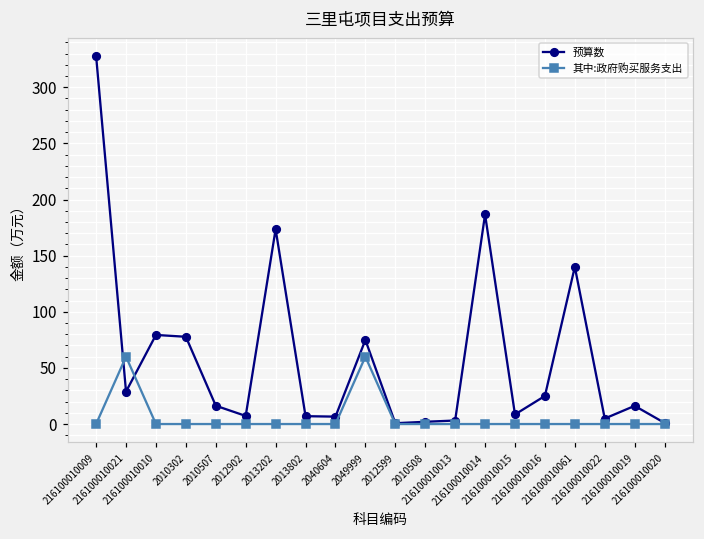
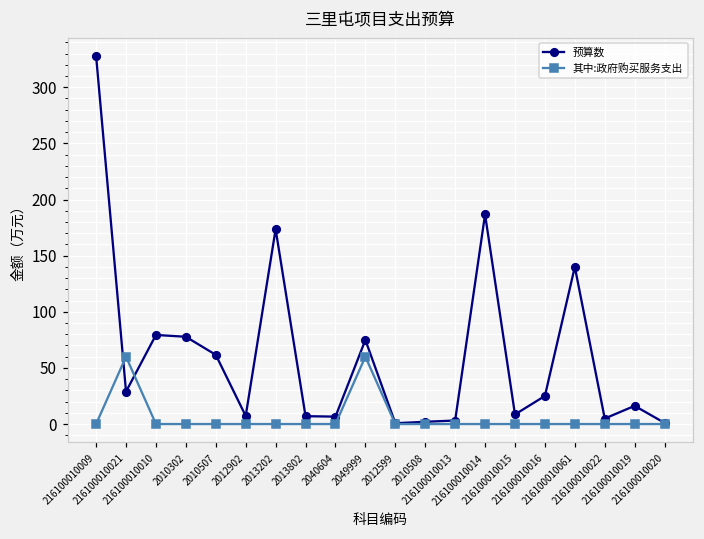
  {
    "预算数": {
      "216100010009": 328,
      "216100010021": 29,
      "216100010010": 79,
      "2010302": 78,
-     "2010507": 16,
+     "2010507": 62,
      "2012902": 7,
      "2013202": 174,
      "2013802": 7,
      "2040604": 7,
      "2049999": 75,
      "216100010013": 3,
      "216100010014": 187,
      "216100010015": 9,
      "216100010016": 25,
      "216100010061": 140,
      "216100010022": 5,
      "216100010019": 16
    },
    "其中:政府购买服务支出": {
      "216100010009": 0,
      "216100010021": 60,
      "216100010010": 0,
      "2010302": 0,
      "2010507": 0,
      "2012902": 0,
      "2013202": 0,
      "2013802": 0,
      "2040604": 0,
      "2049999": 60,
      "216100010013": 0,
      "216100010014": 0,
      "216100010015": 0,
      "216100010016": 0,
      "216100010061": 0,
      "216100010022": 0,
      "216100010019": 0
    }
  }
